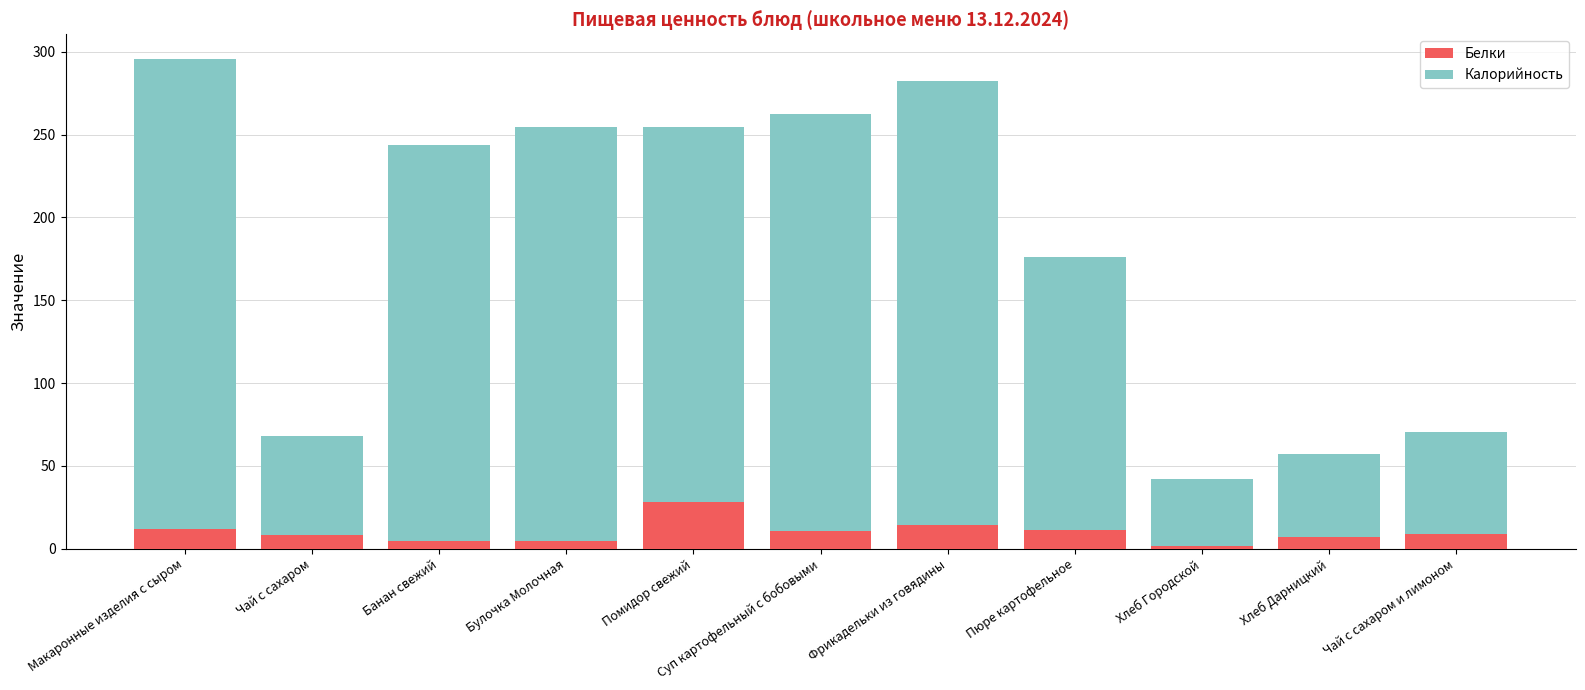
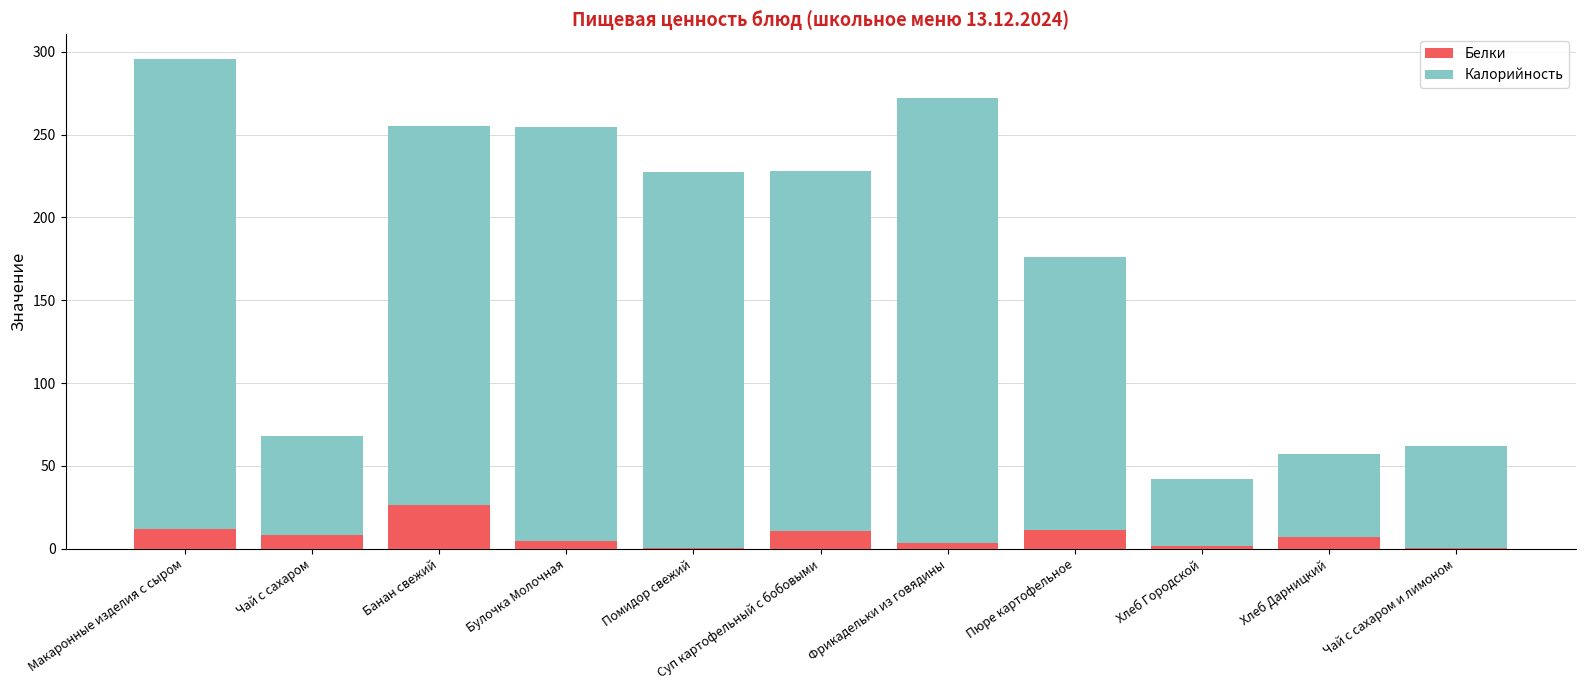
  {
    "Белки": {
      "Макаронные изделия с сыром": 12,
      "Чай с сахаром": 8,
-     "Банан свежий": 4,
+     "Банан свежий": 27,
      "Булочка Молочная": 4,
-     "Помидор свежий": 28,
+     "Помидор свежий": 1,
      "Суп картофельный с бобовыми": 11,
-     "Фрикадельки из говядины": 14,
+     "Фрикадельки из говядины": 4,
      "Пюре картофельное": 11,
      "Хлеб Городской": 2,
      "Хлеб Дарницкий": 7,
-     "Чай с сахаром и лимоном": 9
+     "Чай с сахаром и лимоном": 0
    },
    "Калорийность": {
      "Макаронные изделия с сыром": 284,
      "Чай с сахаром": 60,
-     "Банан свежий": 239,
+     "Банан свежий": 229,
      "Булочка Молочная": 250,
      "Помидор свежий": 227,
-     "Суп картофельный с бобовыми": 252,
+     "Суп картофельный с бобовыми": 217,
      "Фрикадельки из говядины": 268,
      "Пюре картофельное": 165,
      "Хлеб Городской": 40,
      "Хлеб Дарницкий": 50,
      "Чай с сахаром и лимоном": 62
    }
  }
